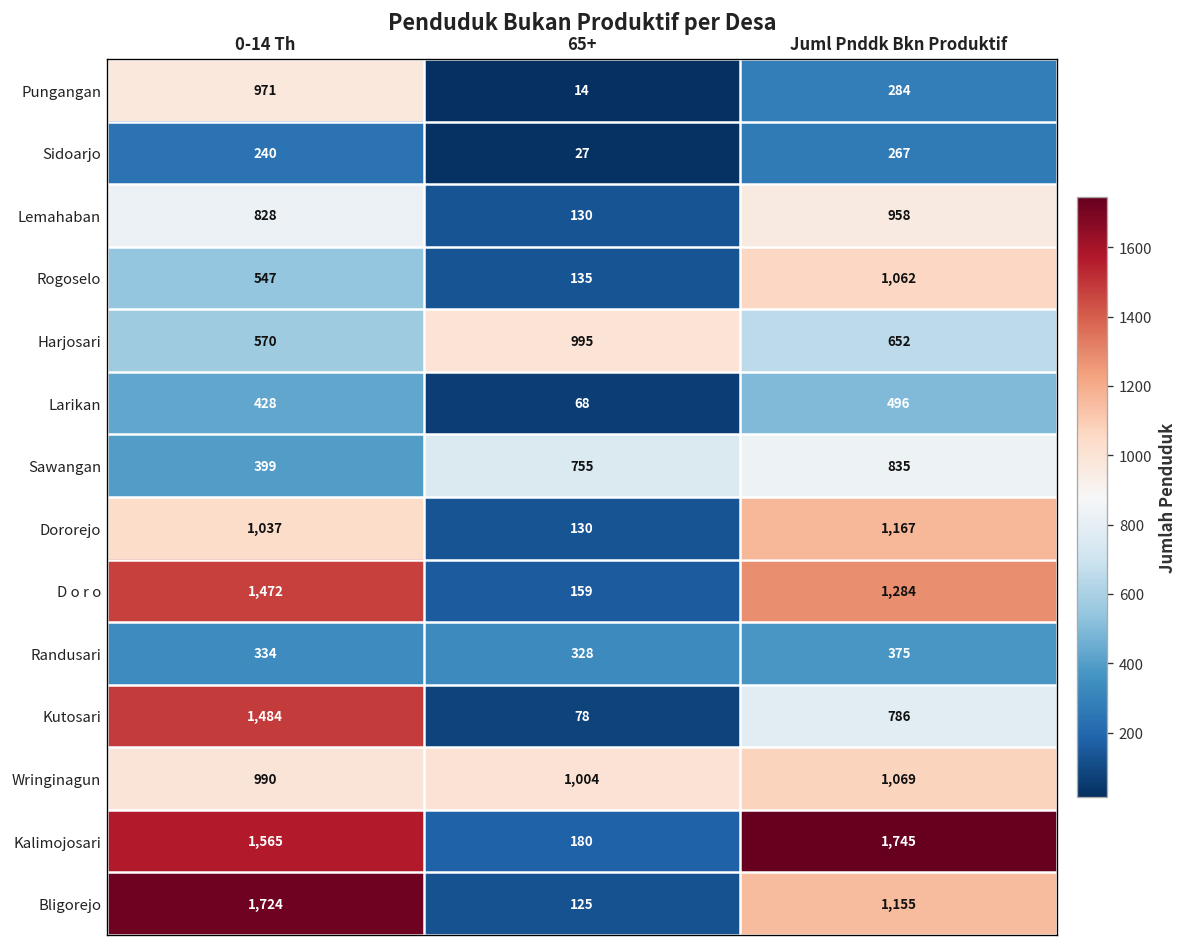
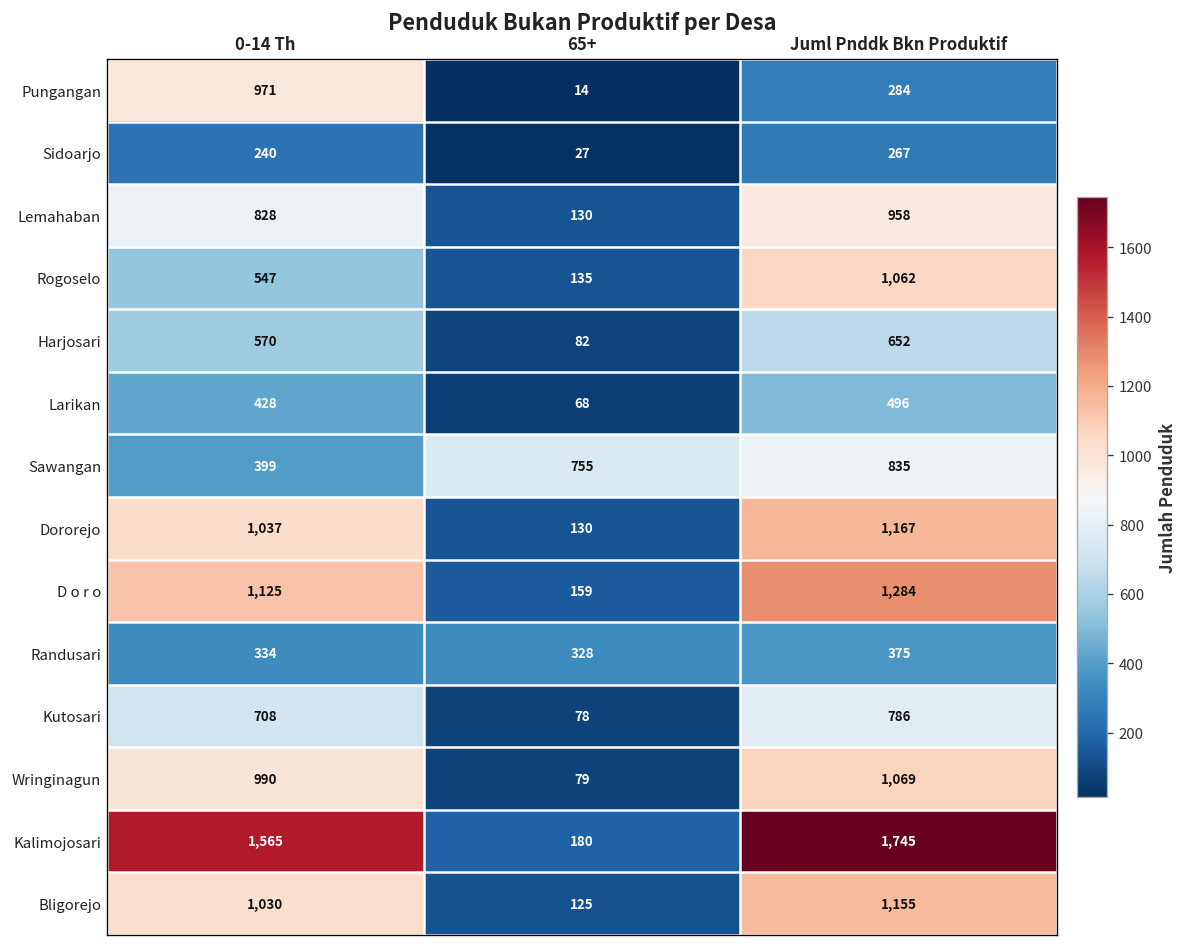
  {
    "Pungangan": {
      "0-14 Th": "971",
      "65+": "14",
      "Juml Pnddk Bkn Produktif": "284"
    },
    "Sidoarjo": {
      "0-14 Th": "240",
      "65+": "27",
      "Juml Pnddk Bkn Produktif": "267"
    },
    "Lemahaban": {
      "0-14 Th": "828",
      "65+": "130",
      "Juml Pnddk Bkn Produktif": "958"
    },
    "Rogoselo": {
      "0-14 Th": "547",
      "65+": "135",
      "Juml Pnddk Bkn Produktif": "1,062"
    },
    "Harjosari": {
      "0-14 Th": "570",
-     "65+": "995",
+     "65+": "82",
      "Juml Pnddk Bkn Produktif": "652"
    },
    "Larikan": {
      "0-14 Th": "428",
      "65+": "68",
      "Juml Pnddk Bkn Produktif": "496"
    },
    "Sawangan": {
      "0-14 Th": "399",
      "65+": "755",
      "Juml Pnddk Bkn Produktif": "835"
    },
    "Dororejo": {
      "0-14 Th": "1,037",
      "65+": "130",
      "Juml Pnddk Bkn Produktif": "1,167"
    },
    "D o r o": {
-     "0-14 Th": "1,472",
+     "0-14 Th": "1,125",
      "65+": "159",
      "Juml Pnddk Bkn Produktif": "1,284"
    },
    "Randusari": {
      "0-14 Th": "334",
      "65+": "328",
      "Juml Pnddk Bkn Produktif": "375"
    },
    "Kutosari": {
-     "0-14 Th": "1,484",
+     "0-14 Th": "708",
      "65+": "78",
      "Juml Pnddk Bkn Produktif": "786"
    },
    "Wringinagun": {
      "0-14 Th": "990",
-     "65+": "1,004",
+     "65+": "79",
      "Juml Pnddk Bkn Produktif": "1,069"
    },
    "Kalimojosari": {
      "0-14 Th": "1,565",
      "65+": "180",
      "Juml Pnddk Bkn Produktif": "1,745"
    },
    "Bligorejo": {
-     "0-14 Th": "1,724",
+     "0-14 Th": "1,030",
      "65+": "125",
      "Juml Pnddk Bkn Produktif": "1,155"
    }
  }
